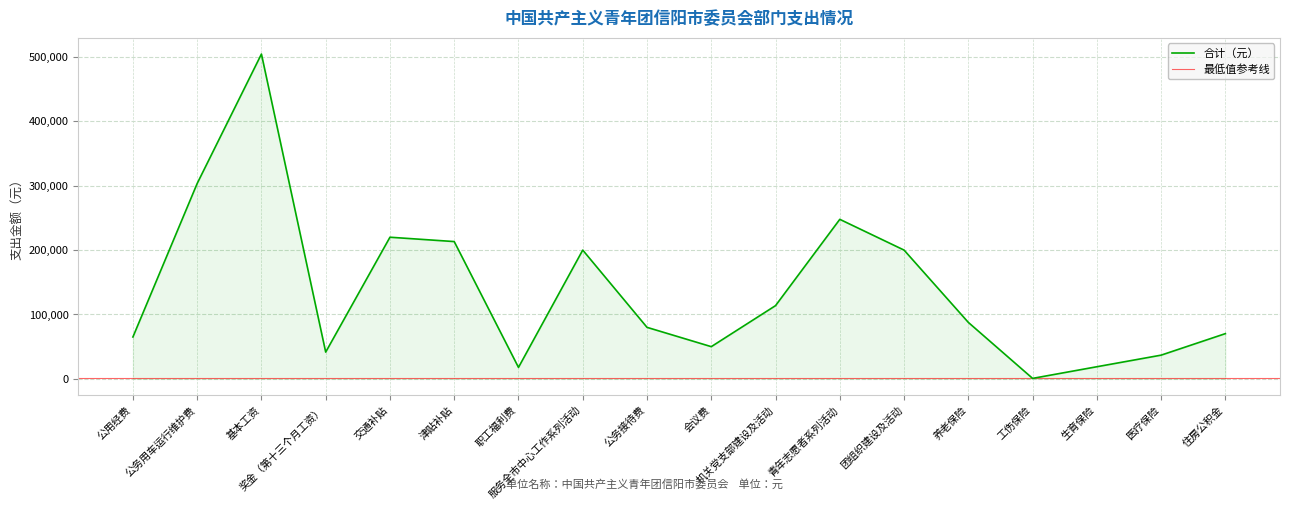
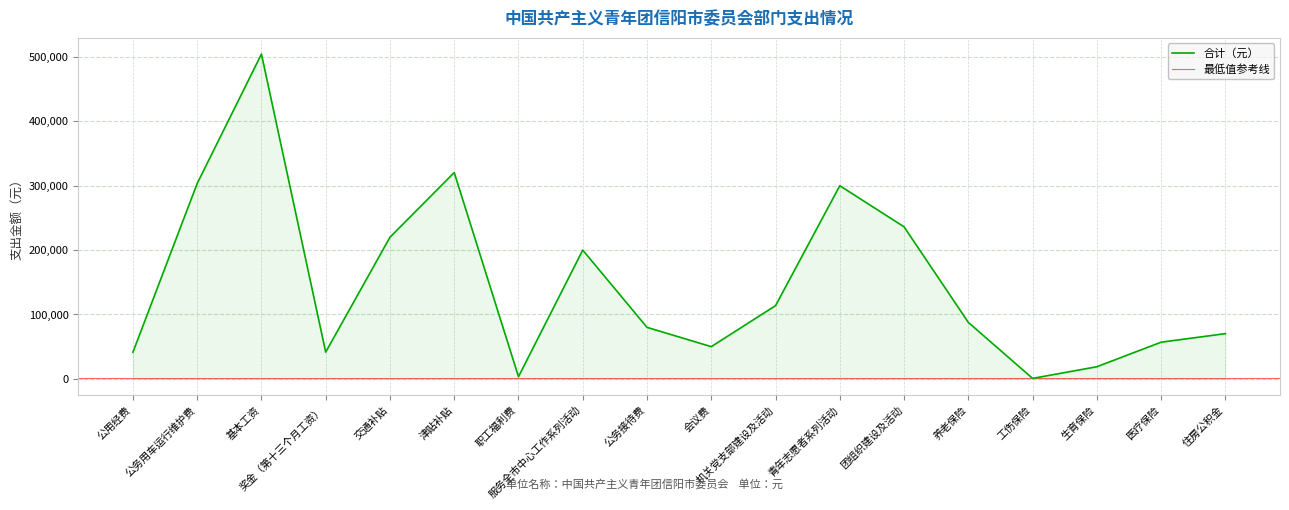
  {
-   "公用经费": "70,000",
+   "公用经费": "40,000",
    "公务用车运行维护费": "300,000",
    "基本工资": "500,000",
    "奖金（第十三个月工资）": "40,000",
    "交通补贴": "220,000",
-   "津贴补贴": "210,000",
-   "职工福利费": "20,000",
+   "津贴补贴": "320,000",
+   "职工福利费": "0",
    "服务全市中心工作系列活动": "200,000",
    "公务接待费": "80,000",
    "会议费": "50,000",
    "机关党支部建设及活动": "110,000",
-   "青年志愿者系列活动": "250,000",
-   "团组织建设及活动": "200,000",
+   "青年志愿者系列活动": "300,000",
+   "团组织建设及活动": "240,000",
    "养老保险": "90,000",
    "工伤保险": "0",
    "生育保险": "20,000",
-   "医疗保险": "40,000",
+   "医疗保险": "60,000",
    "住房公积金": "70,000"
  }
